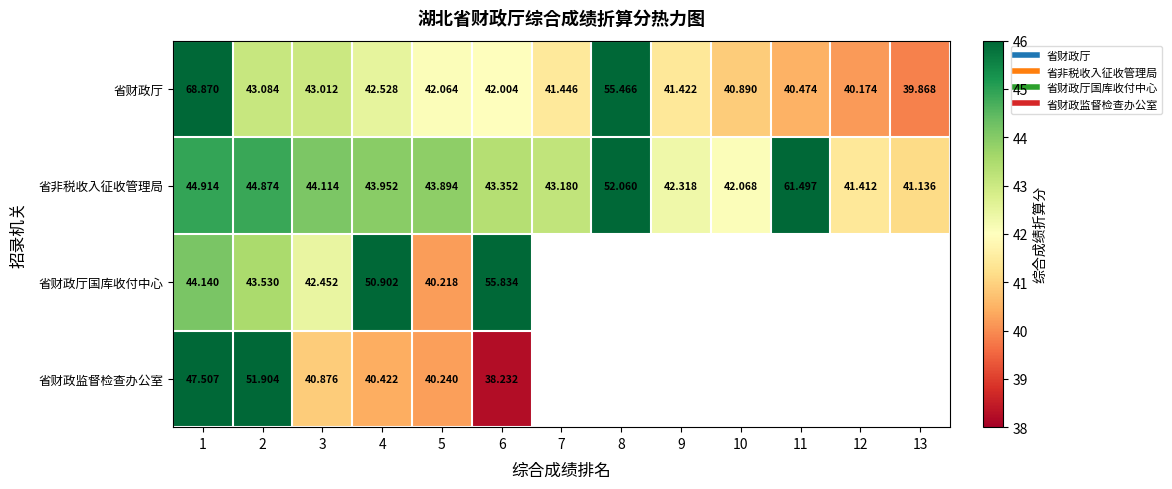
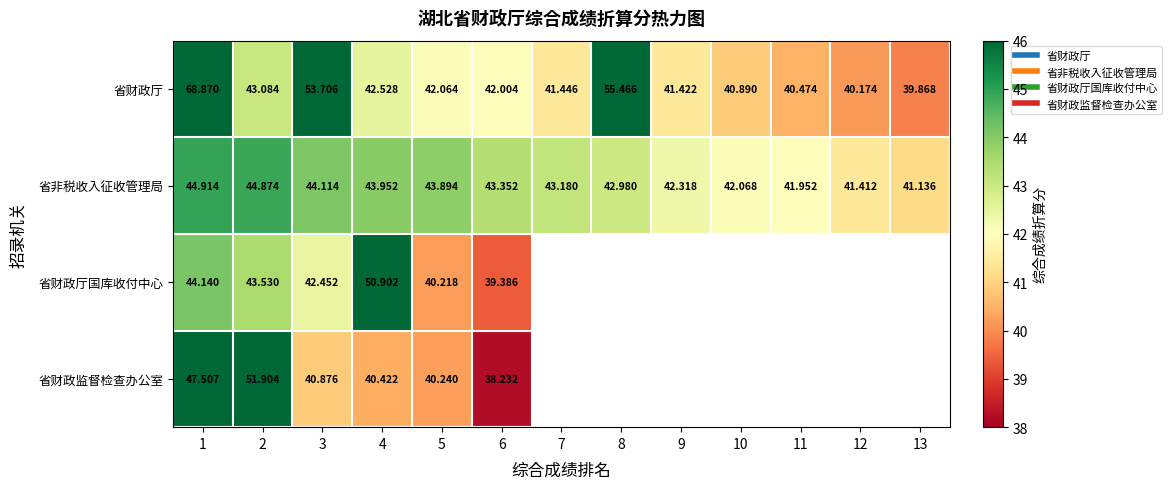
  {
    "省财政厅": {
      "1": 68.870,
      "2": 43.084,
-     "3": 43.012,
+     "3": 53.706,
      "4": 42.528,
      "5": 42.064,
      "6": 42.004,
      "7": 41.446,
      "8": 55.466,
      "9": 41.422,
      "10": 40.890,
      "11": 40.474,
      "12": 40.174,
      "13": 39.868
    },
    "省非税收入征收管理局": {
      "1": 44.914,
      "2": 44.874,
      "3": 44.114,
      "4": 43.952,
      "5": 43.894,
      "6": 43.352,
      "7": 43.180,
-     "8": 52.060,
+     "8": 42.980,
      "9": 42.318,
      "10": 42.068,
-     "11": 61.497,
+     "11": 41.952,
      "12": 41.412,
      "13": 41.136
    },
    "省财政厅国库收付中心": {
      "1": 44.140,
      "2": 43.530,
      "3": 42.452,
      "4": 50.902,
      "5": 40.218,
-     "6": 55.834
+     "6": 39.386
    },
    "省财政监督检查办公室": {
      "1": 47.507,
      "2": 51.904,
      "3": 40.876,
      "4": 40.422,
      "5": 40.240,
      "6": 38.232
    }
  }
